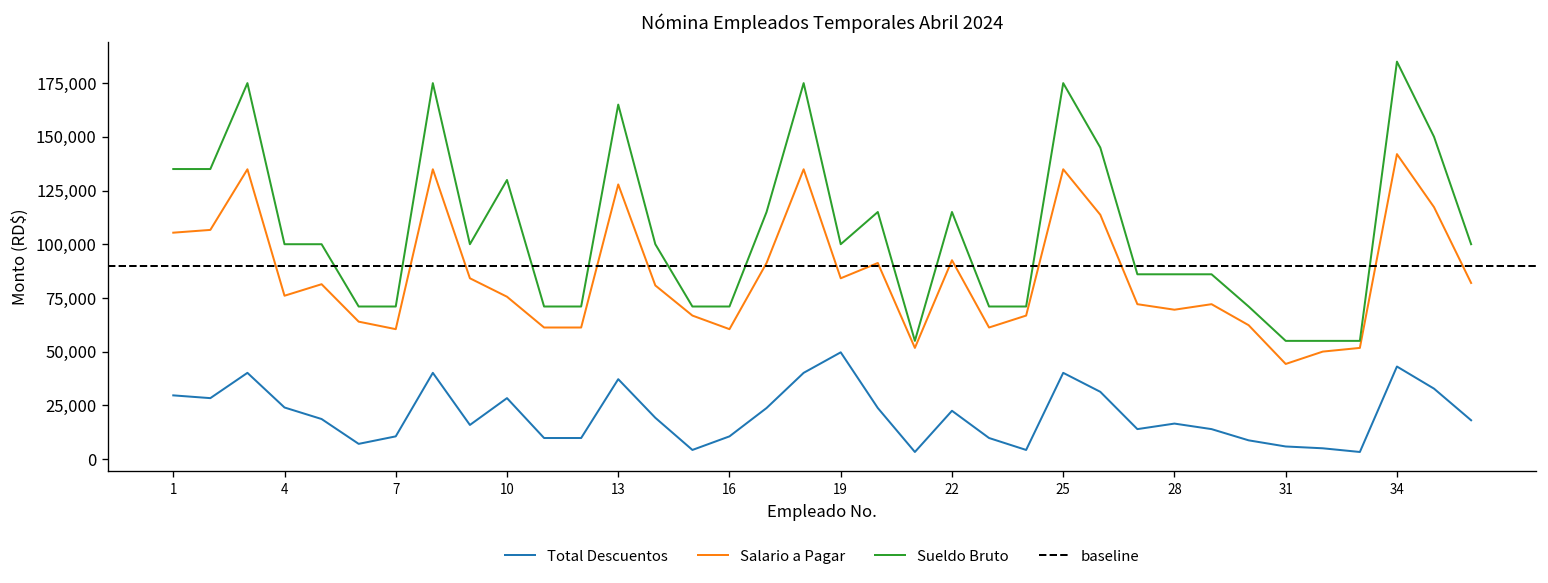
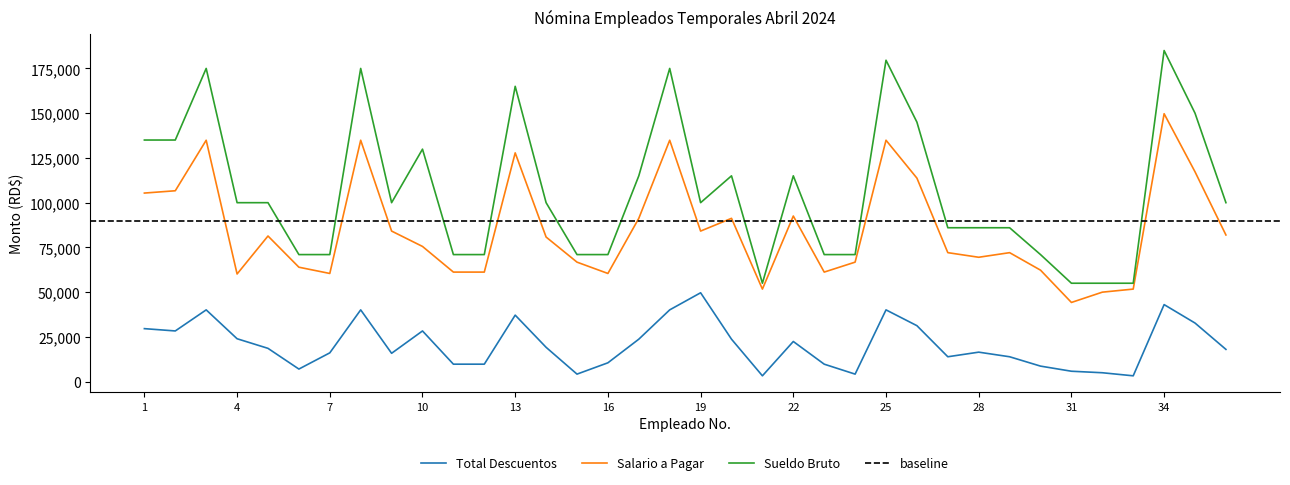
  {
    "Total Descuentos": {
      "1": "30,000",
      "4": "24,000",
-     "7": "11,000",
+     "7": "16,000",
      "10": "28,000",
      "13": "37,000",
      "16": "11,000",
      "19": "50,000",
      "22": "22,000",
      "25": "40,000",
      "28": "16,000",
      "31": "6,000",
      "34": "43,000"
    },
    "Salario a Pagar": {
      "1": "105,000",
-     "4": "76,000",
+     "4": "60,000",
      "7": "60,000",
      "10": "76,000",
      "13": "128,000",
      "16": "60,000",
      "19": "84,000",
      "22": "93,000",
      "25": "135,000",
      "28": "70,000",
      "31": "44,000",
-     "34": "142,000"
+     "34": "150,000"
    },
    "Sueldo Bruto": {
      "1": "135,000",
      "4": "100,000",
      "7": "71,000",
      "10": "130,000",
      "13": "165,000",
      "16": "71,000",
      "19": "100,000",
      "22": "115,000",
-     "25": "175,000",
+     "25": "180,000",
      "28": "86,000",
      "31": "55,000",
      "34": "185,000"
    }
  }
